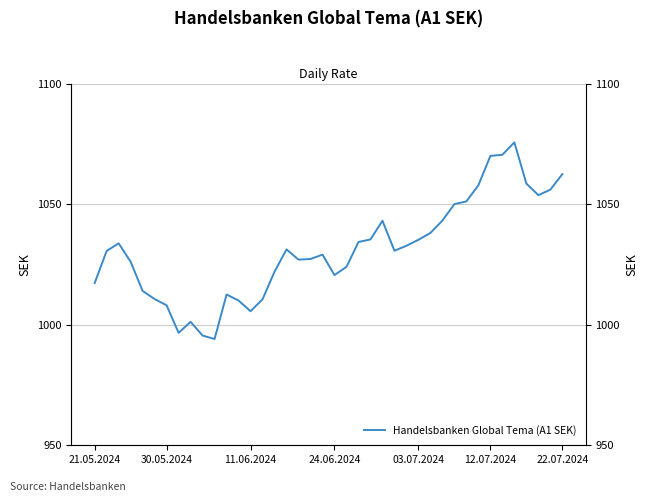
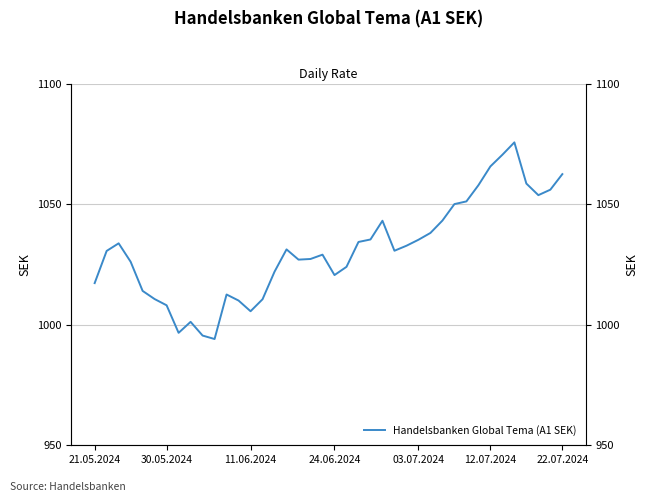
  {
    "21.05.2024": 1017,
    "30.05.2024": 1008,
-   "12.07.2024": 1070,
+   "12.07.2024": 1066,
    "22.07.2024": 1062
  }
